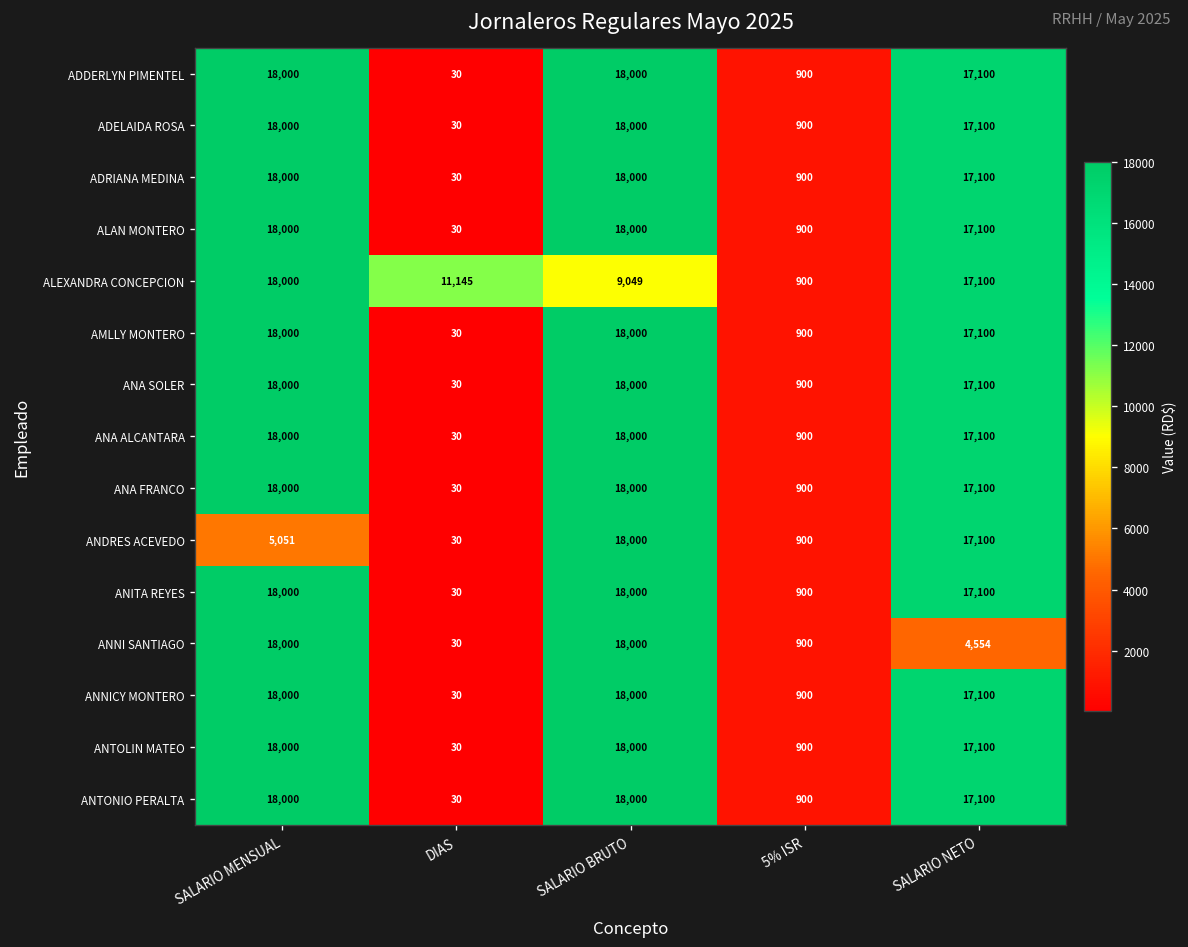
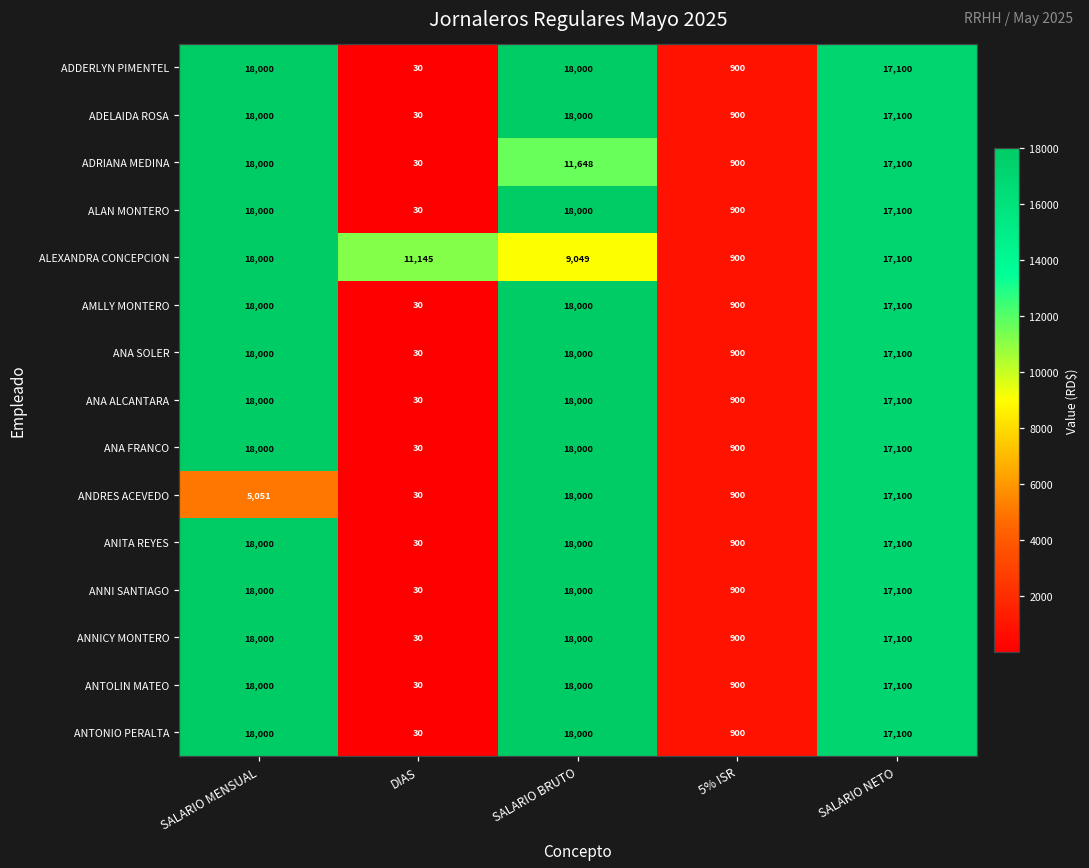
  {
    "ADDERLYN PIMENTEL": {
      "SALARIO MENSUAL": "18,000",
      "DIAS": "30",
      "SALARIO BRUTO": "18,000",
      "5% ISR": "900",
      "SALARIO NETO": "17,100"
    },
    "ADELAIDA ROSA": {
      "SALARIO MENSUAL": "18,000",
      "DIAS": "30",
      "SALARIO BRUTO": "18,000",
      "5% ISR": "900",
      "SALARIO NETO": "17,100"
    },
    "ADRIANA MEDINA": {
      "SALARIO MENSUAL": "18,000",
      "DIAS": "30",
-     "SALARIO BRUTO": "18,000",
+     "SALARIO BRUTO": "11,648",
      "5% ISR": "900",
      "SALARIO NETO": "17,100"
    },
    "ALAN MONTERO": {
      "SALARIO MENSUAL": "18,000",
      "DIAS": "30",
      "SALARIO BRUTO": "18,000",
      "5% ISR": "900",
      "SALARIO NETO": "17,100"
    },
    "ALEXANDRA CONCEPCION": {
      "SALARIO MENSUAL": "18,000",
      "DIAS": "11,145",
      "SALARIO BRUTO": "9,049",
      "5% ISR": "900",
      "SALARIO NETO": "17,100"
    },
    "AMLLY MONTERO": {
      "SALARIO MENSUAL": "18,000",
      "DIAS": "30",
      "SALARIO BRUTO": "18,000",
      "5% ISR": "900",
      "SALARIO NETO": "17,100"
    },
    "ANA SOLER": {
      "SALARIO MENSUAL": "18,000",
      "DIAS": "30",
      "SALARIO BRUTO": "18,000",
      "5% ISR": "900",
      "SALARIO NETO": "17,100"
    },
    "ANA ALCANTARA": {
      "SALARIO MENSUAL": "18,000",
      "DIAS": "30",
      "SALARIO BRUTO": "18,000",
      "5% ISR": "900",
      "SALARIO NETO": "17,100"
    },
    "ANA FRANCO": {
      "SALARIO MENSUAL": "18,000",
      "DIAS": "30",
      "SALARIO BRUTO": "18,000",
      "5% ISR": "900",
      "SALARIO NETO": "17,100"
    },
    "ANDRES ACEVEDO": {
      "SALARIO MENSUAL": "5,051",
      "DIAS": "30",
      "SALARIO BRUTO": "18,000",
      "5% ISR": "900",
      "SALARIO NETO": "17,100"
    },
    "ANITA REYES": {
      "SALARIO MENSUAL": "18,000",
      "DIAS": "30",
      "SALARIO BRUTO": "18,000",
      "5% ISR": "900",
      "SALARIO NETO": "17,100"
    },
    "ANNI SANTIAGO": {
      "SALARIO MENSUAL": "18,000",
      "DIAS": "30",
      "SALARIO BRUTO": "18,000",
      "5% ISR": "900",
-     "SALARIO NETO": "4,554"
+     "SALARIO NETO": "17,100"
    },
    "ANNICY MONTERO": {
      "SALARIO MENSUAL": "18,000",
      "DIAS": "30",
      "SALARIO BRUTO": "18,000",
      "5% ISR": "900",
      "SALARIO NETO": "17,100"
    },
    "ANTOLIN MATEO": {
      "SALARIO MENSUAL": "18,000",
      "DIAS": "30",
      "SALARIO BRUTO": "18,000",
      "5% ISR": "900",
      "SALARIO NETO": "17,100"
    },
    "ANTONIO PERALTA": {
      "SALARIO MENSUAL": "18,000",
      "DIAS": "30",
      "SALARIO BRUTO": "18,000",
      "5% ISR": "900",
      "SALARIO NETO": "17,100"
    }
  }
